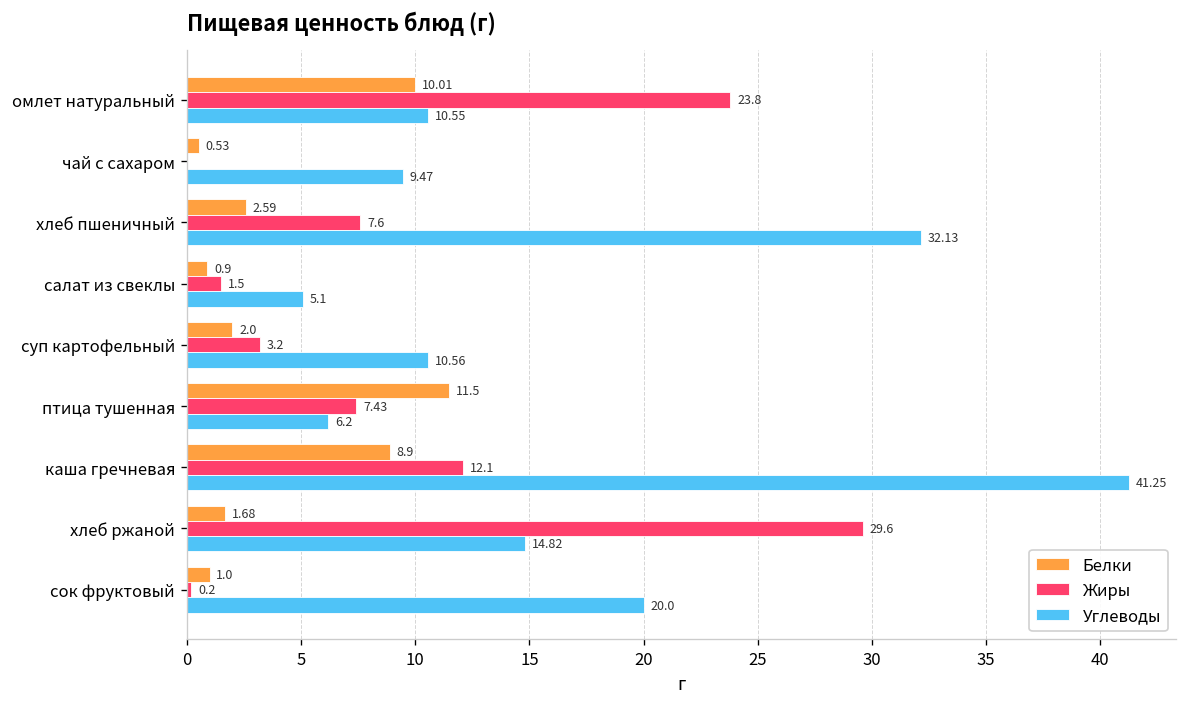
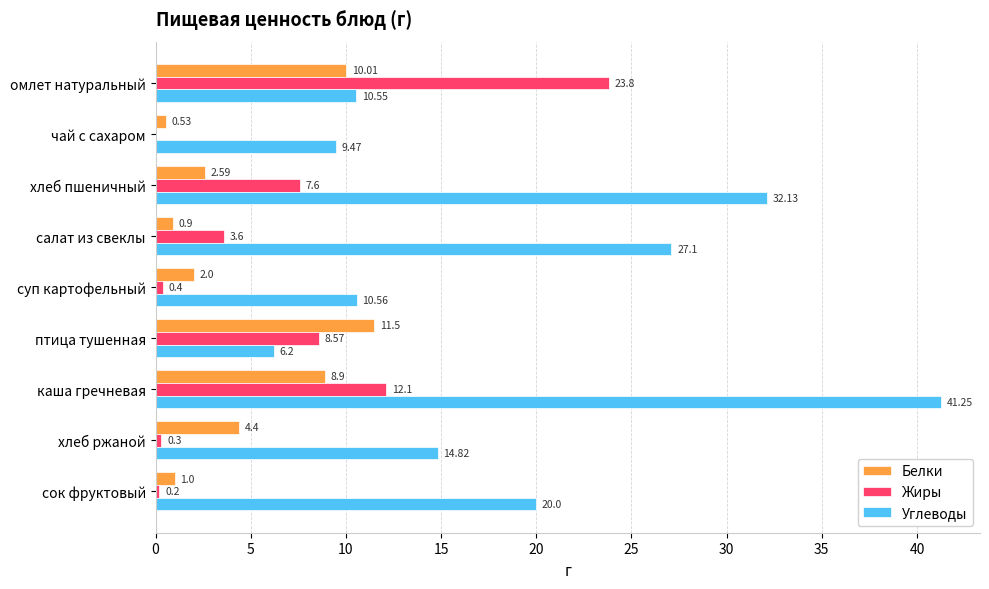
  {
    "Белки": {
      "омлет натуральный": 10.01,
      "чай с сахаром": 0.53,
      "хлеб пшеничный": 2.59,
      "салат из свеклы": 0.9,
      "суп картофельный": 2.0,
      "птица тушенная": 11.5,
      "каша гречневая": 8.9,
-     "хлеб ржаной": 1.68,
+     "хлеб ржаной": 4.4,
      "сок фруктовый": 1.0
    },
    "Жиры": {
      "омлет натуральный": 23.8,
      "хлеб пшеничный": 7.6,
-     "салат из свеклы": 1.5,
-     "суп картофельный": 3.2,
-     "птица тушенная": 7.43,
+     "салат из свеклы": 3.6,
+     "суп картофельный": 0.4,
+     "птица тушенная": 8.57,
      "каша гречневая": 12.1,
-     "хлеб ржаной": 29.6,
+     "хлеб ржаной": 0.3,
      "сок фруктовый": 0.2
    },
    "Углеводы": {
      "омлет натуральный": 10.55,
      "чай с сахаром": 9.47,
      "хлеб пшеничный": 32.13,
-     "салат из свеклы": 5.1,
+     "салат из свеклы": 27.1,
      "суп картофельный": 10.56,
      "птица тушенная": 6.2,
      "каша гречневая": 41.25,
      "хлеб ржаной": 14.82,
      "сок фруктовый": 20.0
    }
  }
